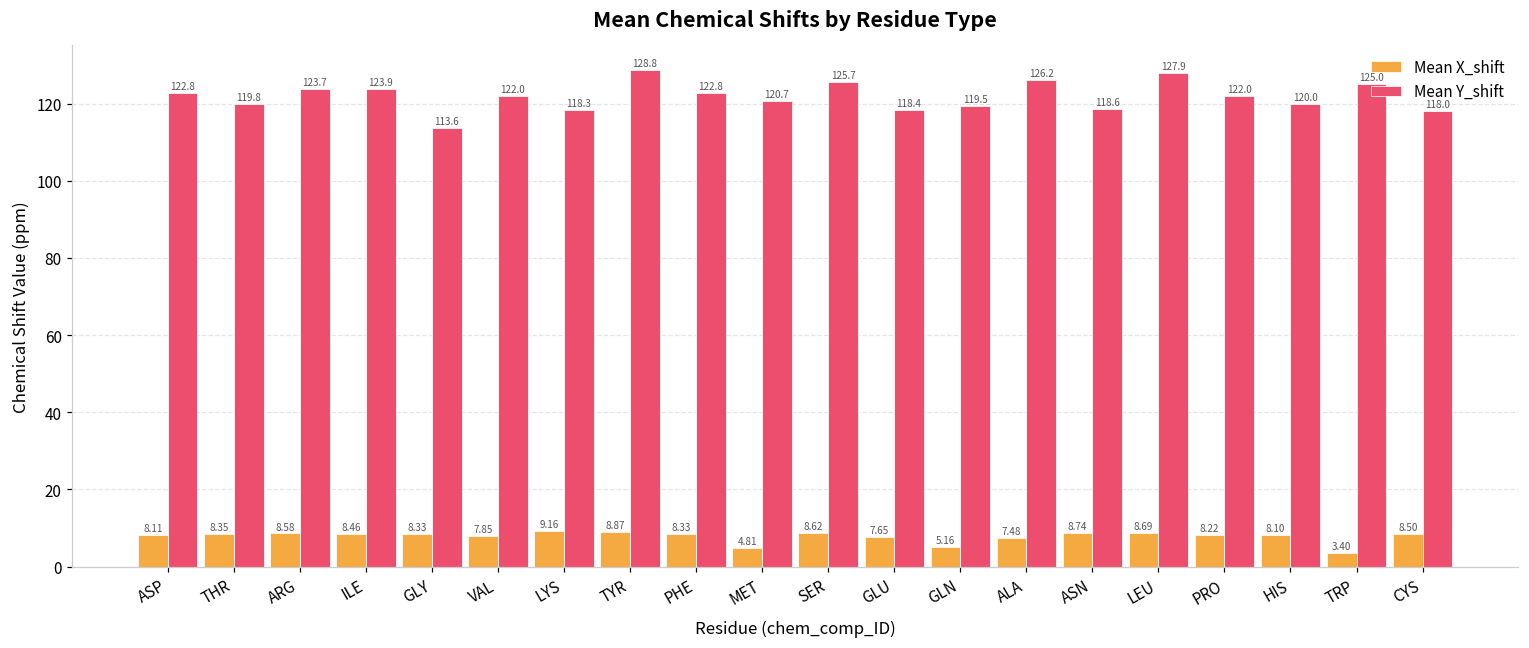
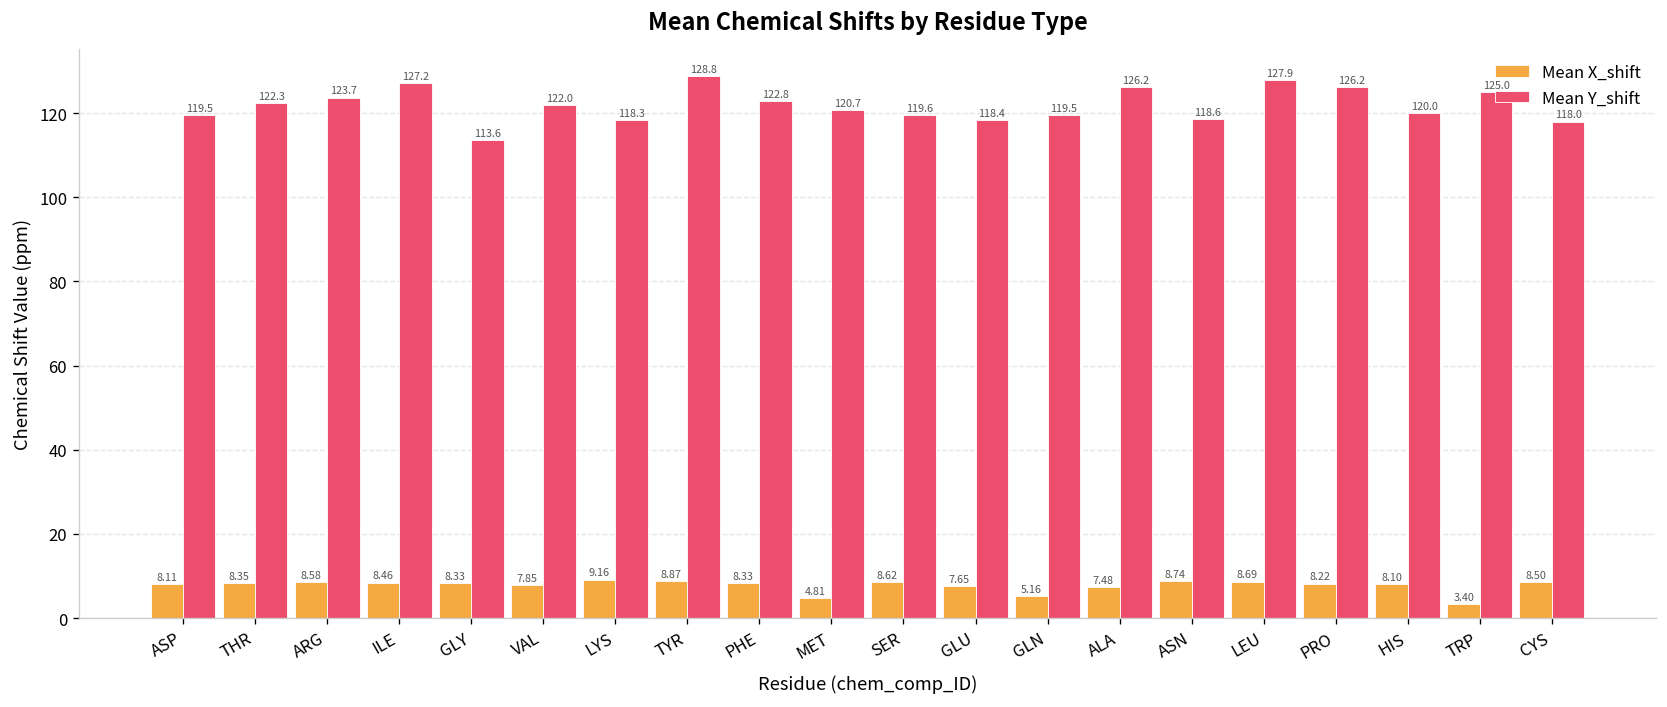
  {
    "Mean X_shift": {
      "ASP": 8.11,
      "THR": 8.35,
      "ARG": 8.58,
      "ILE": 8.46,
      "GLY": 8.33,
      "VAL": 7.85,
      "LYS": 9.16,
      "TYR": 8.87,
      "PHE": 8.33,
      "MET": 4.81,
      "SER": 8.62,
      "GLU": 7.65,
      "GLN": 5.16,
      "ALA": 7.48,
      "ASN": 8.74,
      "LEU": 8.69,
      "PRO": 8.22,
      "HIS": 8.10,
      "TRP": 3.40,
      "CYS": 8.50
    },
    "Mean Y_shift": {
-     "ASP": 122.8,
-     "THR": 119.8,
+     "ASP": 119.5,
+     "THR": 122.3,
      "ARG": 123.7,
-     "ILE": 123.9,
+     "ILE": 127.2,
      "GLY": 113.6,
      "VAL": 122.0,
      "LYS": 118.3,
      "TYR": 128.8,
      "PHE": 122.8,
      "MET": 120.7,
-     "SER": 125.7,
+     "SER": 119.6,
      "GLU": 118.4,
      "GLN": 119.5,
      "ALA": 126.2,
      "ASN": 118.6,
      "LEU": 127.9,
-     "PRO": 122.0,
+     "PRO": 126.2,
      "HIS": 120.0,
      "TRP": 125.0,
      "CYS": 118.0
    }
  }
